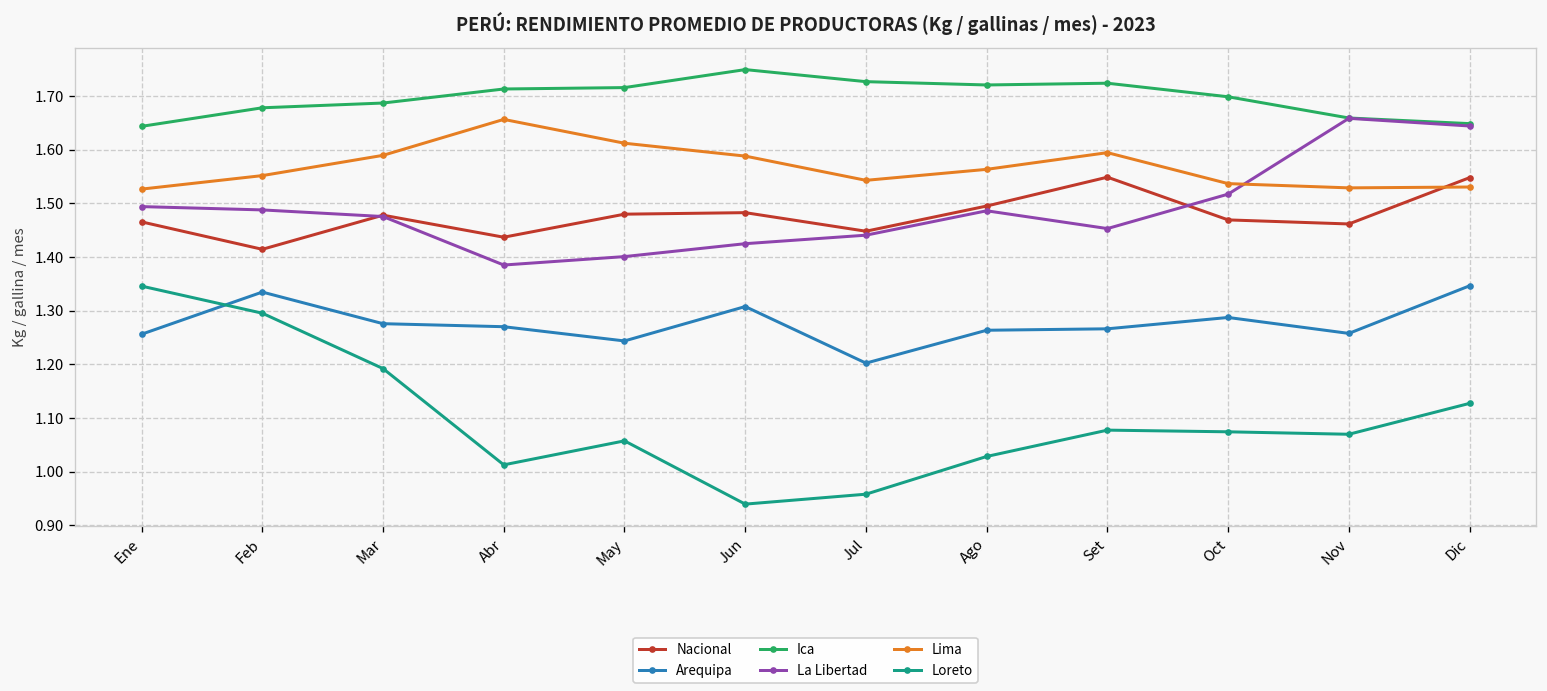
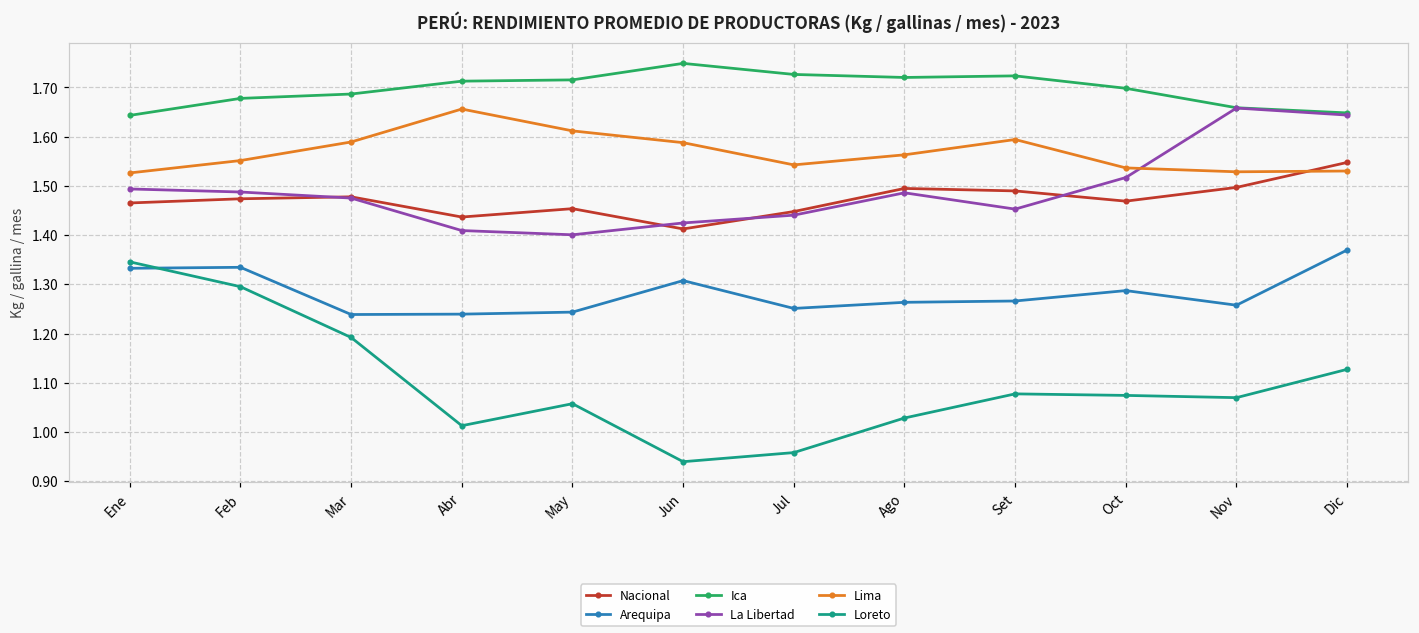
  {
    "Nacional": {
      "Ene": 1.47,
-     "Feb": 1.41,
+     "Feb": 1.47,
      "Abr": 1.44,
-     "May": 1.48,
-     "Jun": 1.48,
+     "May": 1.45,
+     "Jun": 1.41,
      "Jul": 1.45,
      "Ago": 1.49,
-     "Set": 1.55,
+     "Set": 1.49,
      "Oct": 1.47,
-     "Nov": 1.46,
+     "Nov": 1.50,
      "Dic": 1.55
    },
    "Arequipa": {
-     "Ene": 1.26,
+     "Ene": 1.33,
      "Feb": 1.33,
-     "Mar": 1.28,
-     "Abr": 1.27,
+     "Mar": 1.24,
+     "Abr": 1.24,
      "May": 1.24,
      "Jun": 1.31,
-     "Jul": 1.20,
+     "Jul": 1.25,
      "Ago": 1.26,
      "Set": 1.27,
      "Oct": 1.29,
      "Nov": 1.26,
-     "Dic": 1.35
+     "Dic": 1.37
    },
    "La Libertad": {
      "Ene": 1.49,
      "Feb": 1.49,
-     "Abr": 1.38,
+     "Abr": 1.41,
      "May": 1.40,
      "Jun": 1.42,
      "Jul": 1.44,
      "Ago": 1.49,
      "Set": 1.45,
      "Oct": 1.52
    },
    "Lima": {
      "Ene": 1.53,
      "Feb": 1.55,
      "Mar": 1.59,
      "Abr": 1.66,
      "May": 1.61,
      "Jun": 1.59,
      "Jul": 1.54,
      "Ago": 1.56,
      "Set": 1.59,
      "Oct": 1.54,
      "Nov": 1.53,
      "Dic": 1.53
    }
  }
